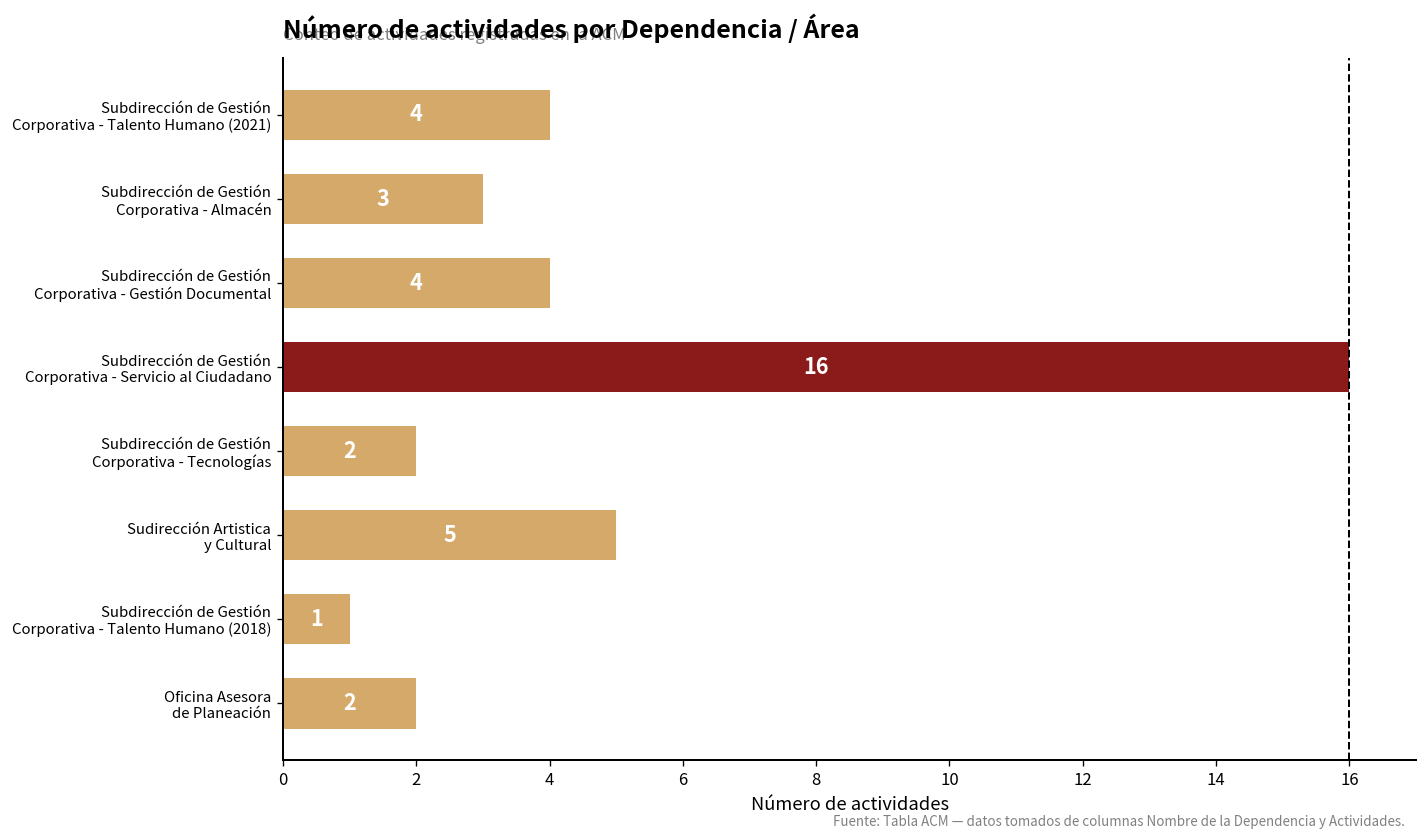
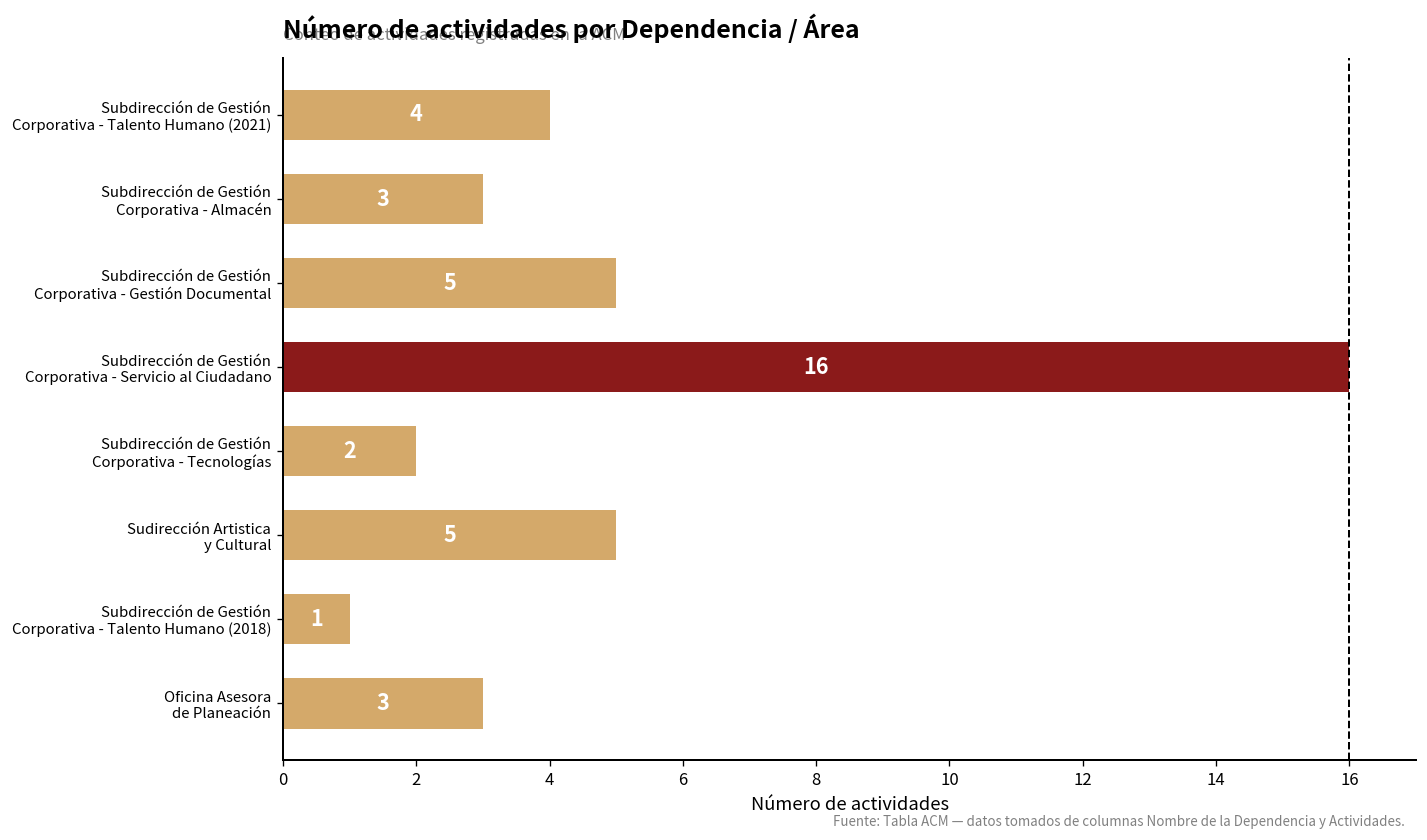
  {
    "Subdirección de Gestión Corporativa - Talento Humano (2021)": 4,
    "Subdirección de Gestión Corporativa - Almacén": 3,
-   "Subdirección de Gestión Corporativa - Gestión Documental": 4,
+   "Subdirección de Gestión Corporativa - Gestión Documental": 5,
    "Subdirección de Gestión Corporativa - Servicio al Ciudadano": 16,
    "Subdirección de Gestión Corporativa - Tecnologías": 2,
    "Sudirección Artistica y Cultural": 5,
    "Subdirección de Gestión Corporativa - Talento Humano (2018)": 1,
-   "Oficina Asesora de Planeación": 2
+   "Oficina Asesora de Planeación": 3
  }
